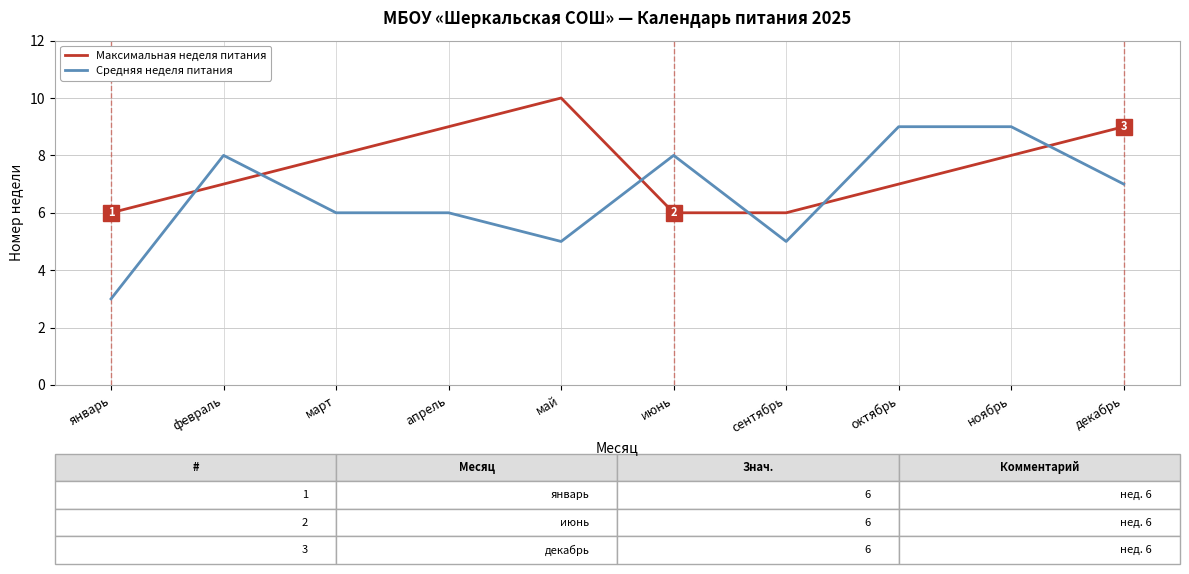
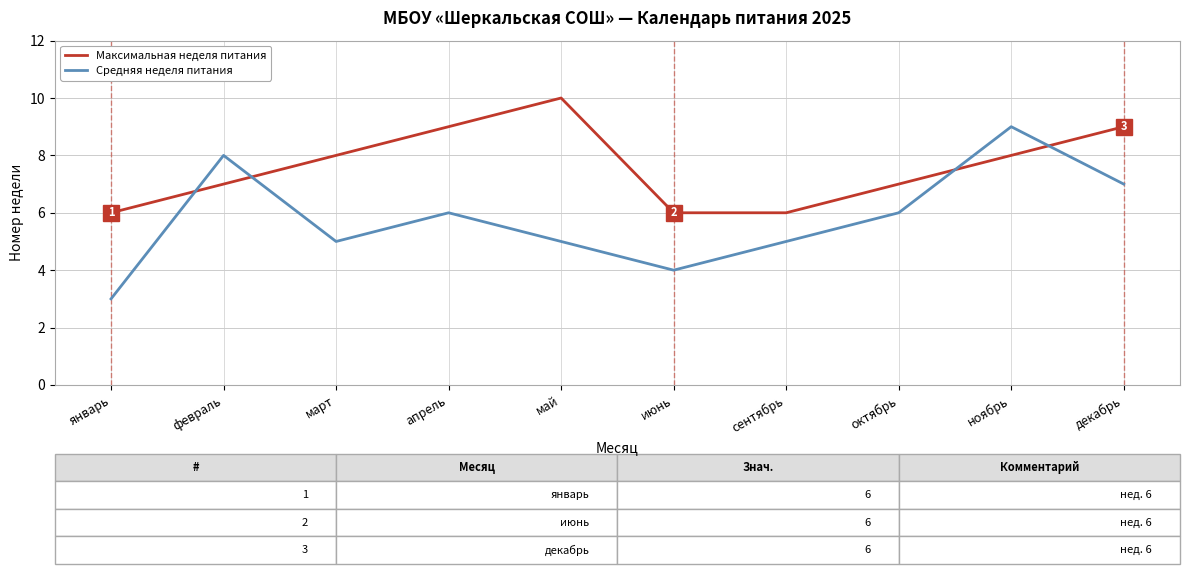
  {
    "Средняя неделя питания": {
      "январь": 3,
      "февраль": 8,
-     "март": 6,
+     "март": 5,
      "апрель": 6,
      "май": 5,
-     "июнь": 8,
+     "июнь": 4,
      "сентябрь": 5,
-     "октябрь": 9,
+     "октябрь": 6,
      "ноябрь": 9,
      "декабрь": 7
    }
  }
